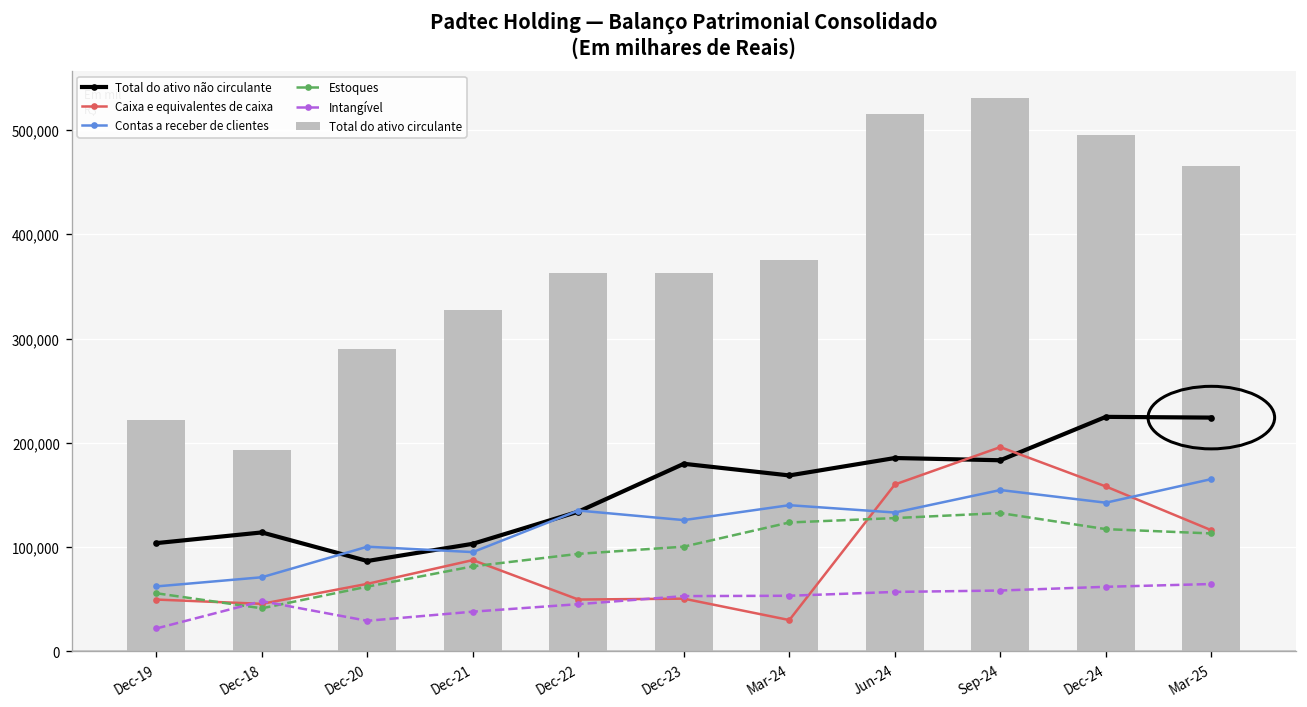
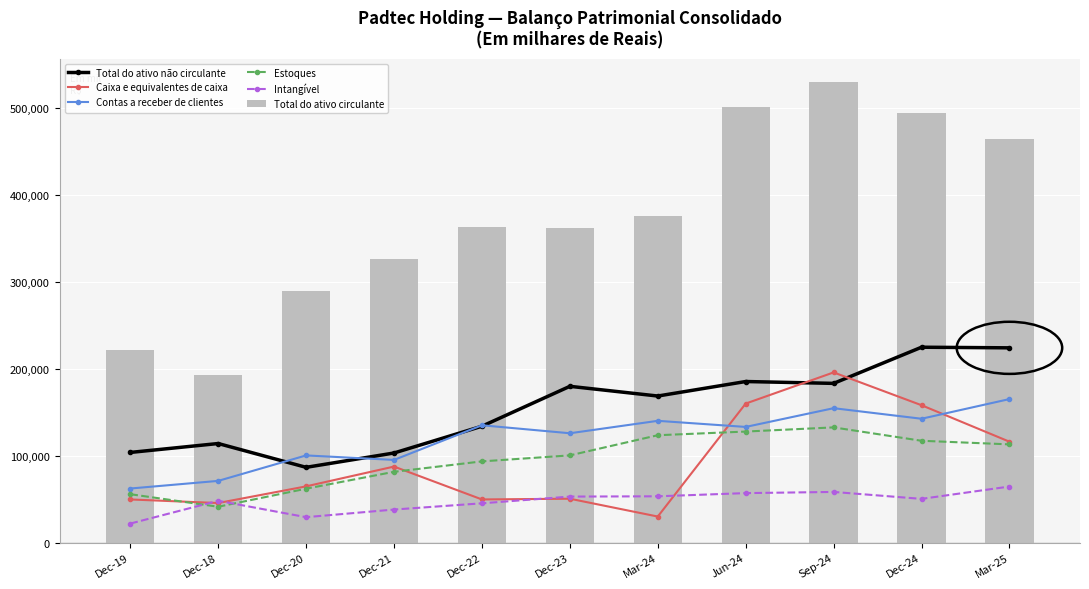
  {
    "Total do ativo não circulante": {
      "Dec-19": "100,000",
      "Dec-18": "110,000",
      "Dec-20": "90,000",
      "Dec-21": "100,000",
      "Dec-23": "180,000",
      "Mar-24": "170,000",
      "Jun-24": "190,000",
      "Sep-24": "180,000",
      "Dec-24": "220,000",
      "Mar-25": "220,000"
    },
    "Total do ativo circulante": {
      "Dec-19": "220,000",
      "Dec-18": "190,000",
      "Dec-20": "290,000",
      "Dec-21": "330,000",
      "Dec-22": "360,000",
      "Dec-23": "360,000",
      "Mar-24": "380,000",
-     "Jun-24": "510,000",
+     "Jun-24": "500,000",
      "Sep-24": "530,000",
      "Dec-24": "490,000",
      "Mar-25": "470,000"
    },
    "Caixa e equivalentes de caixa": {
      "Dec-19": "50,000",
      "Dec-21": "90,000",
      "Dec-22": "50,000",
      "Mar-24": "30,000",
      "Jun-24": "160,000",
      "Sep-24": "200,000",
      "Dec-24": "160,000",
      "Mar-25": "120,000"
    },
    "Contas a receber de clientes": {
      "Dec-19": "60,000",
      "Dec-18": "70,000",
      "Dec-20": "100,000",
      "Dec-21": "100,000",
      "Dec-23": "130,000",
      "Mar-24": "140,000",
      "Jun-24": "130,000",
      "Sep-24": "150,000",
      "Dec-24": "140,000",
      "Mar-25": "170,000"
    },
    "Estoques": {
      "Dec-19": "60,000",
      "Dec-18": "40,000",
      "Dec-21": "80,000",
      "Dec-22": "90,000",
      "Dec-23": "100,000",
      "Mar-24": "120,000",
      "Jun-24": "130,000",
      "Sep-24": "130,000",
      "Dec-24": "120,000",
      "Mar-25": "110,000"
    },
    "Intangível": {
      "Dec-19": "20,000",
      "Dec-20": "30,000",
      "Dec-21": "40,000",
      "Dec-22": "50,000",
      "Mar-24": "50,000",
      "Jun-24": "60,000",
      "Sep-24": "60,000",
-     "Dec-24": "60,000",
+     "Dec-24": "50,000",
      "Mar-25": "60,000"
    }
  }
